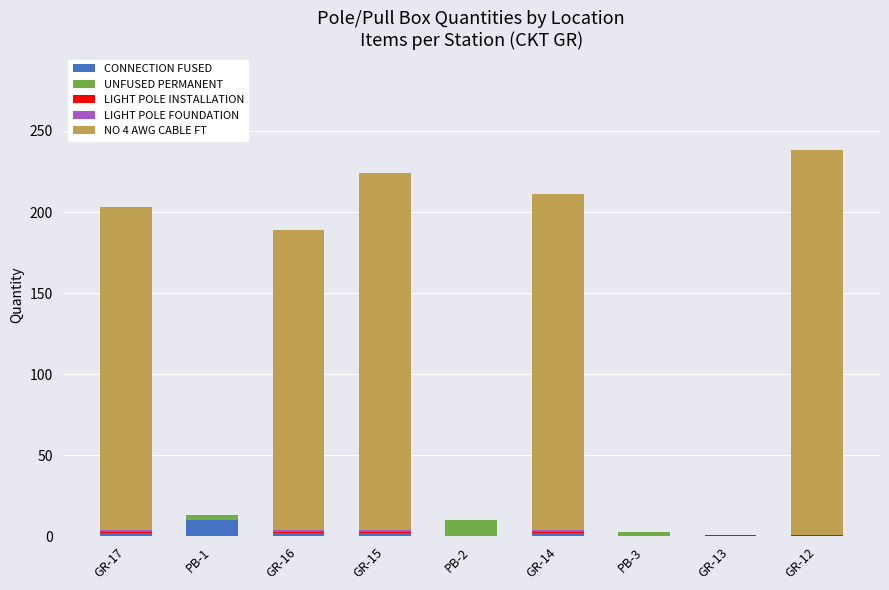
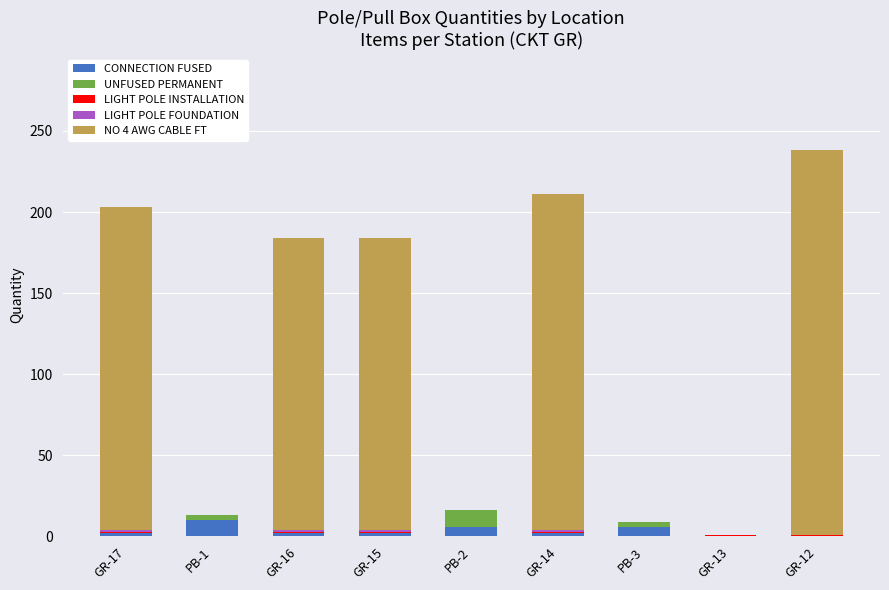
  {
    "CONNECTION FUSED": {
      "GR-17": 2,
      "PB-1": 10,
      "GR-16": 2,
      "GR-15": 2,
-     "PB-2": 0,
+     "PB-2": 6,
      "GR-14": 2,
-     "PB-3": 0,
+     "PB-3": 6,
      "GR-13": 0,
      "GR-12": 0
    },
    "UNFUSED PERMANENT": {
      "GR-17": 0,
      "PB-1": 3,
      "GR-16": 0,
      "GR-15": 0,
      "PB-2": 10,
      "GR-14": 0,
      "PB-3": 3,
      "GR-13": 0,
      "GR-12": 0
    },
    "LIGHT POLE INSTALLATION": {
      "PB-1": 0,
      "PB-2": 0,
      "PB-3": 0
    },
    "LIGHT POLE FOUNDATION": {
      "PB-1": 0,
      "PB-2": 0,
      "PB-3": 0,
      "GR-13": 0,
      "GR-12": 0
    },
    "NO 4 AWG CABLE FT": {
      "GR-17": 199,
      "PB-1": 0,
-     "GR-16": 185,
-     "GR-15": 220,
+     "GR-16": 180,
+     "GR-15": 180,
      "PB-2": 0,
      "GR-14": 207,
      "PB-3": 0,
      "GR-13": 0,
      "GR-12": 237
    }
  }
